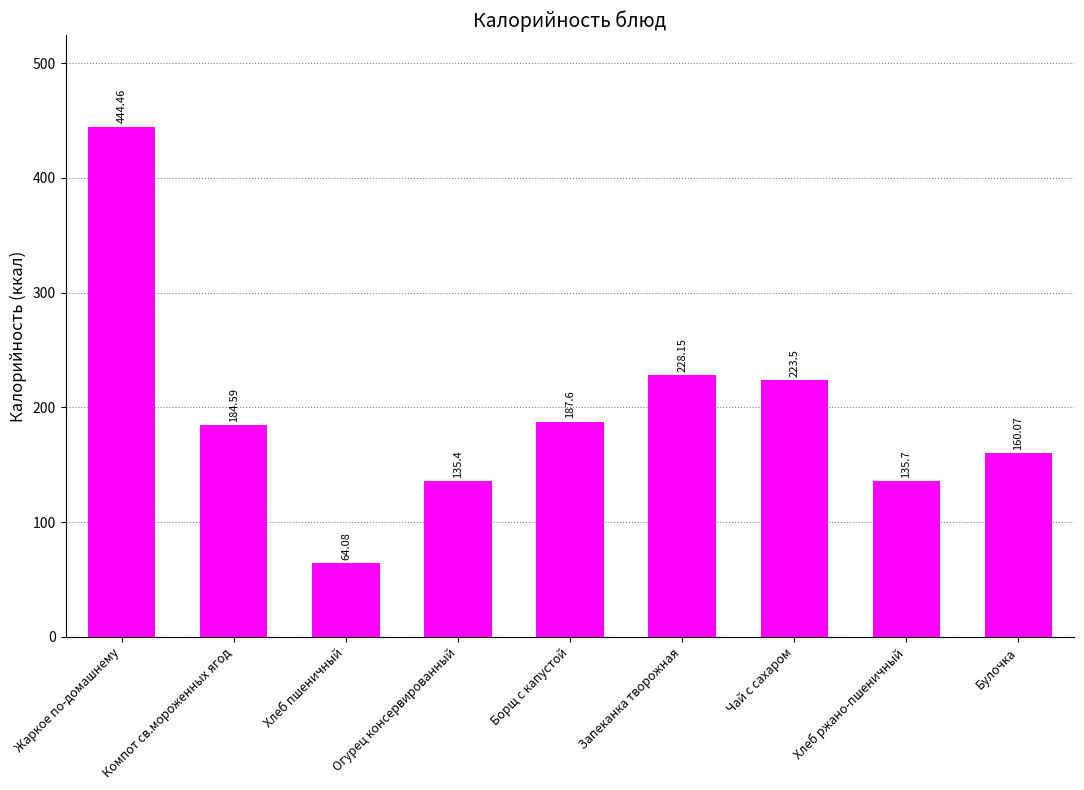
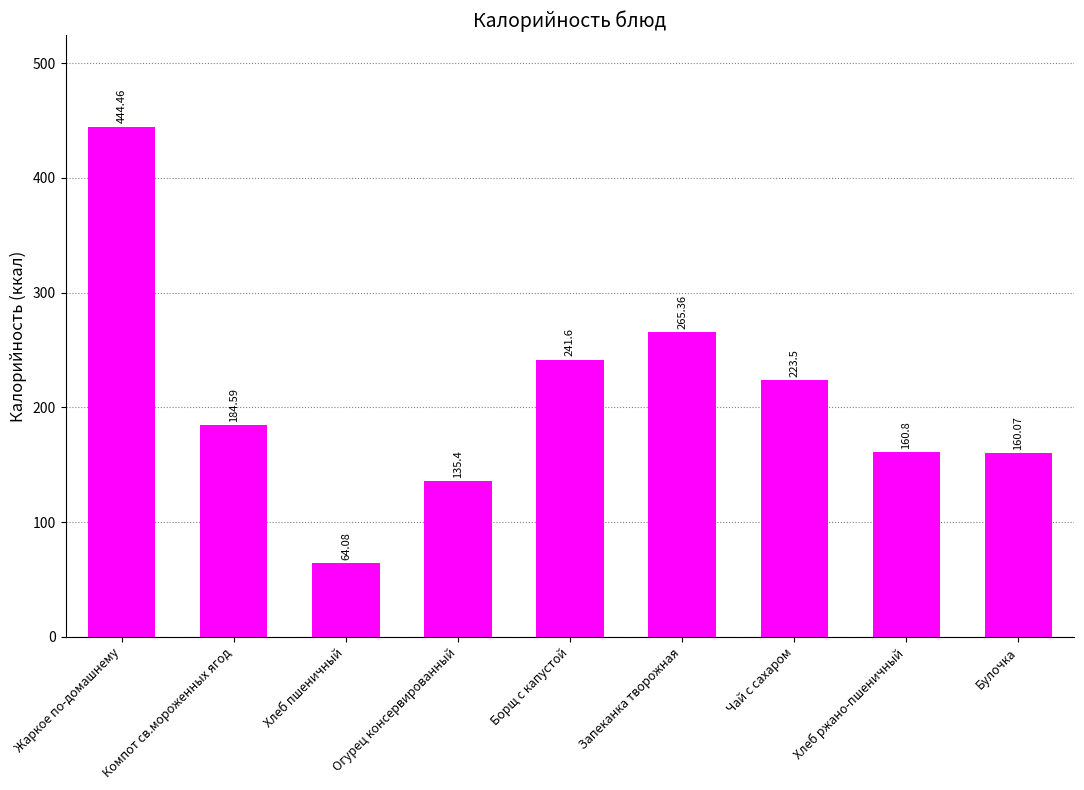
  {
    "Жаркое по-домашнему": 444.46,
    "Компот св.мороженных ягод": 184.59,
    "Хлеб пшеничный": 64.08,
    "Огурец консервированный": 135.4,
-   "Борщ с капустой": 187.6,
-   "Запеканка творожная": 228.15,
+   "Борщ с капустой": 241.6,
+   "Запеканка творожная": 265.36,
    "Чай с сахаром": 223.5,
-   "Хлеб ржано-пшеничный": 135.7,
+   "Хлеб ржано-пшеничный": 160.8,
    "Булочка": 160.07
  }
